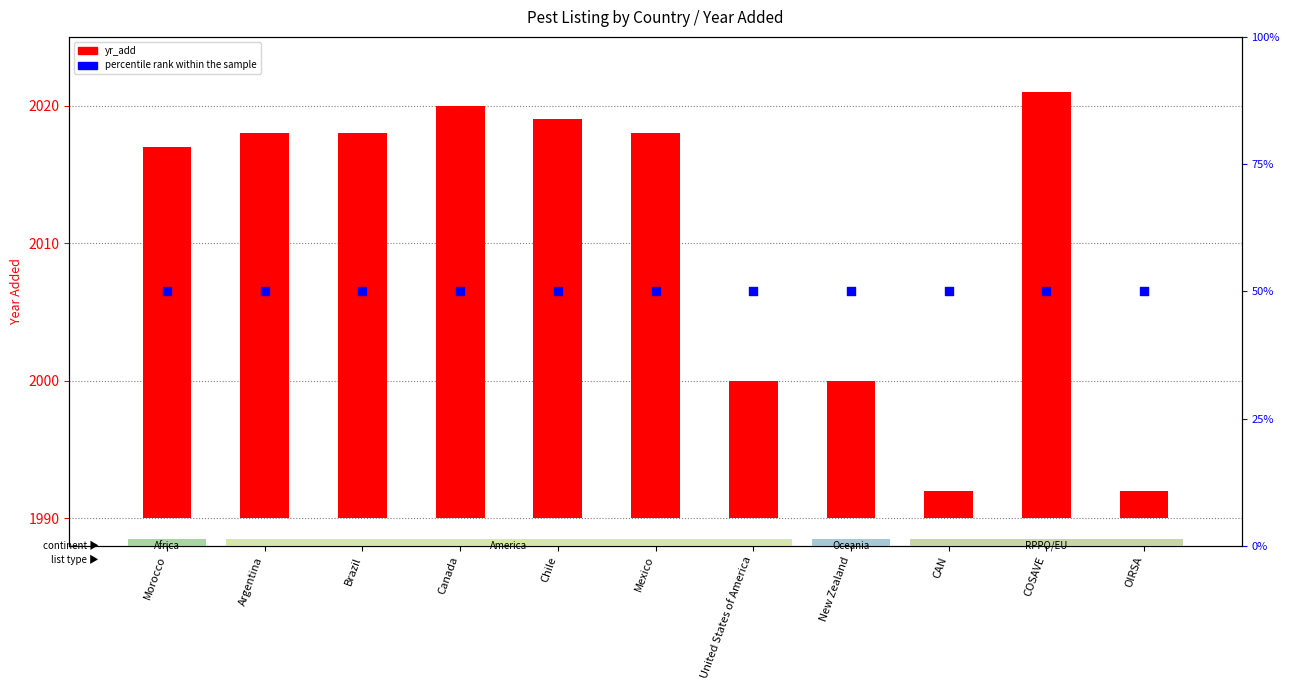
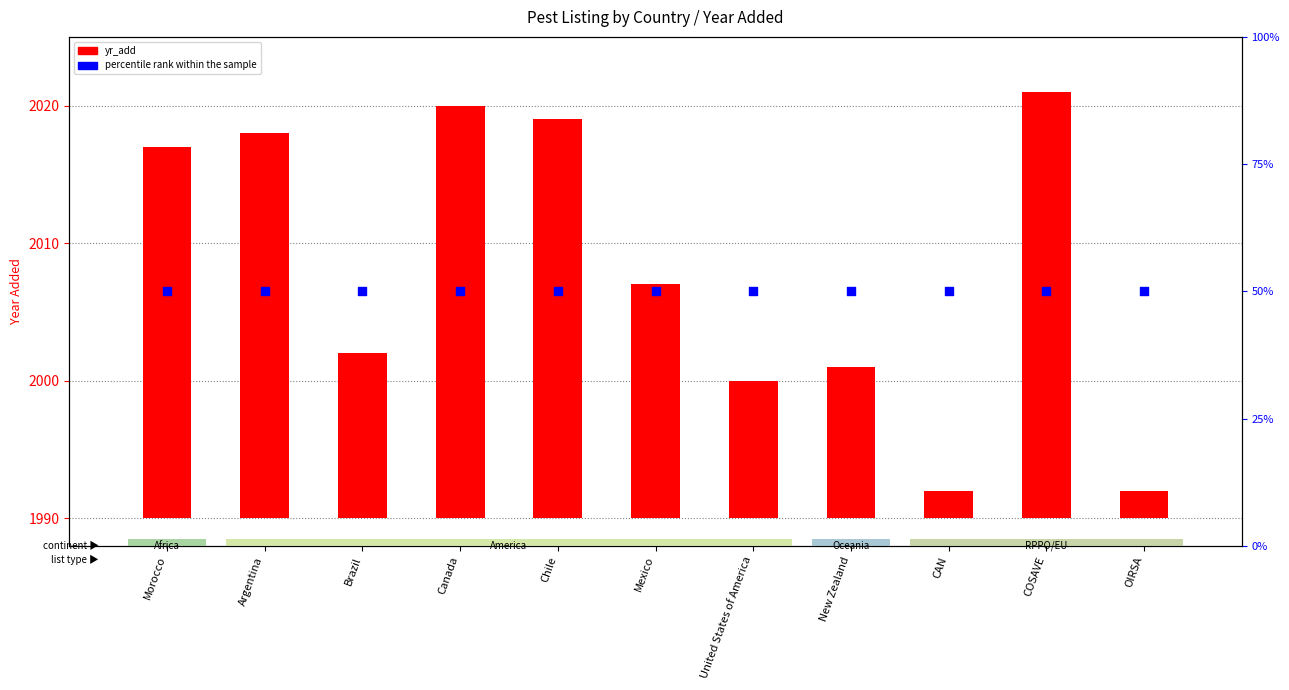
  {
    "yr_add": {
      "Morocco": 2017,
      "Argentina": 2018,
-     "Brazil": 2018,
+     "Brazil": 2002,
      "Canada": 2020,
      "Chile": 2019,
-     "Mexico": 2018,
+     "Mexico": 2007,
      "United States of America": 2000,
-     "New Zealand": 2000,
+     "New Zealand": 2001,
      "CAN": 1992,
      "COSAVE": 2021,
      "OIRSA": 1992
    }
  }
